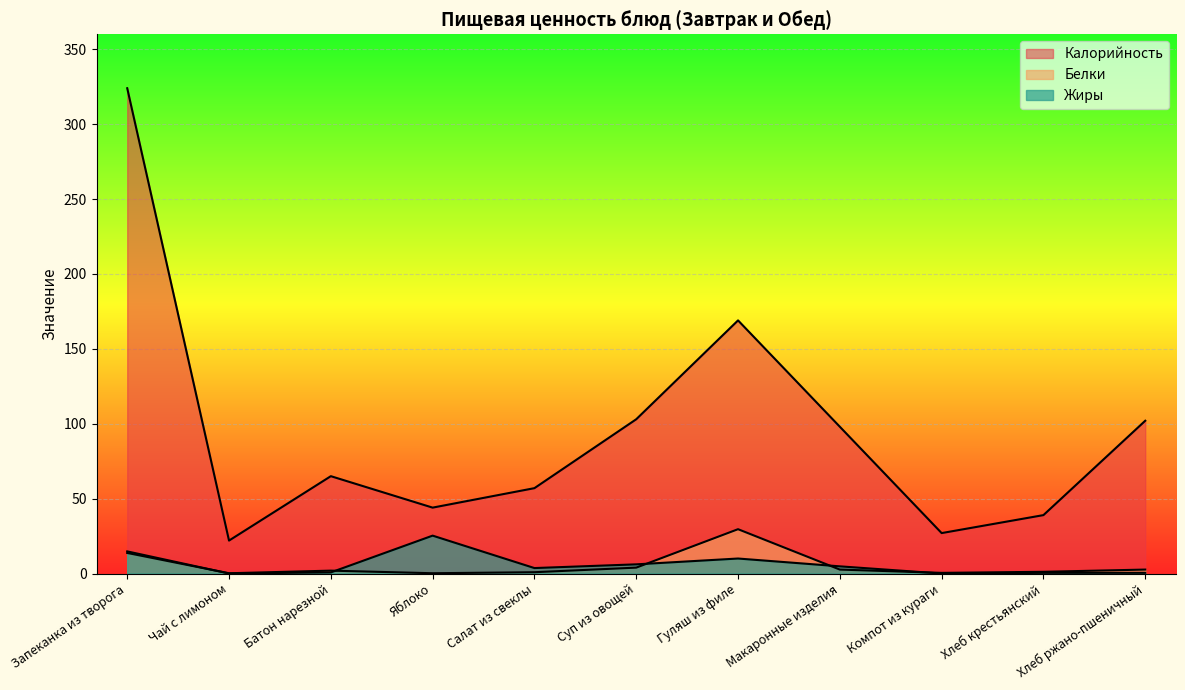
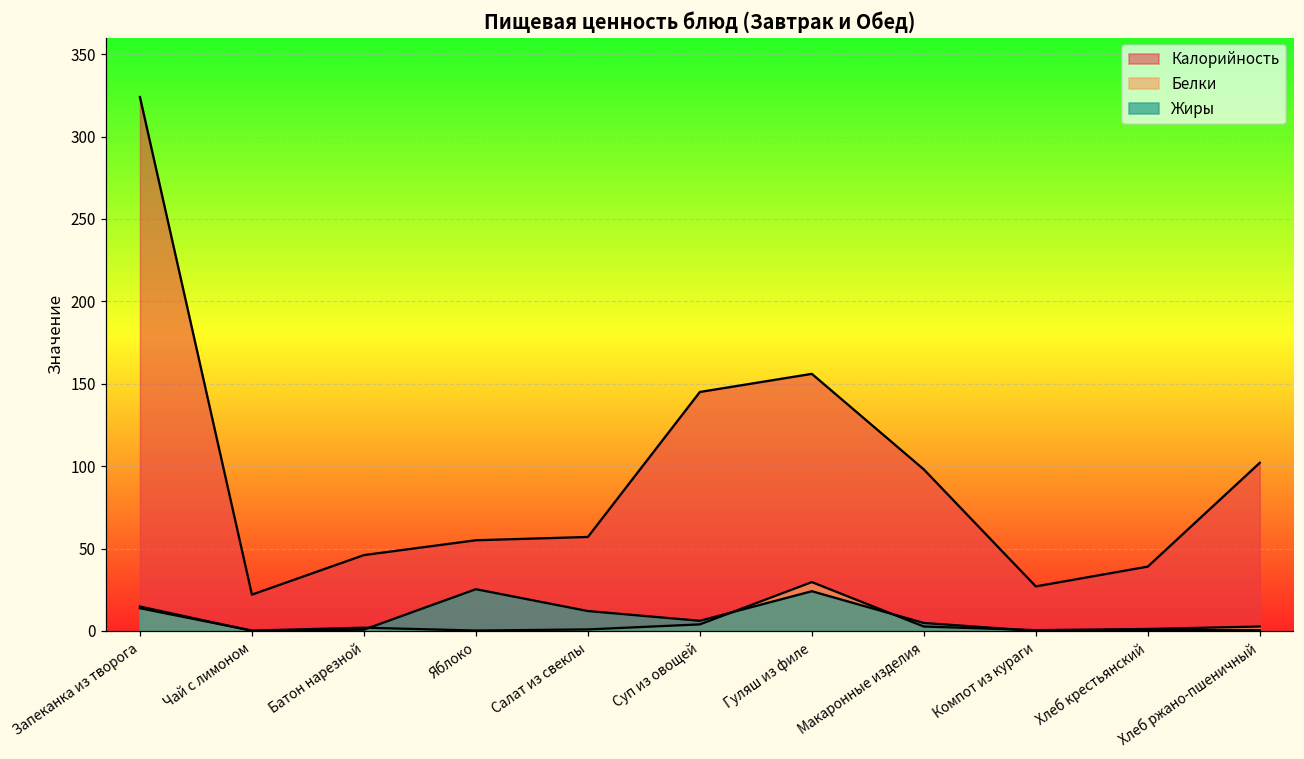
  {
    "Калорийность": {
      "Запеканка из творога": 324,
      "Чай с лимоном": 22,
-     "Батон нарезной": 65,
-     "Яблоко": 44,
+     "Батон нарезной": 46,
+     "Яблоко": 55,
      "Салат из свеклы": 57,
-     "Суп из овощей": 103,
-     "Гуляш из филе": 169,
+     "Суп из овощей": 145,
+     "Гуляш из филе": 156,
      "Макаронные изделия": 98,
      "Компот из кураги": 27,
      "Хлеб крестьянский": 39,
      "Хлеб ржано-пшеничный": 102
    },
    "Белки": {
      "Яблоко": 0,
      "Салат из свеклы": 1,
      "Суп из овощей": 4,
      "Гуляш из филе": 30,
      "Макаронные изделия": 3,
      "Хлеб ржано-пшеничный": 3
    },
    "Жиры": {
      "Яблоко": 25,
-     "Салат из свеклы": 4,
+     "Салат из свеклы": 12,
      "Суп из овощей": 6,
-     "Гуляш из филе": 10,
+     "Гуляш из филе": 24,
      "Макаронные изделия": 5,
      "Хлеб ржано-пшеничный": 0
    }
  }
